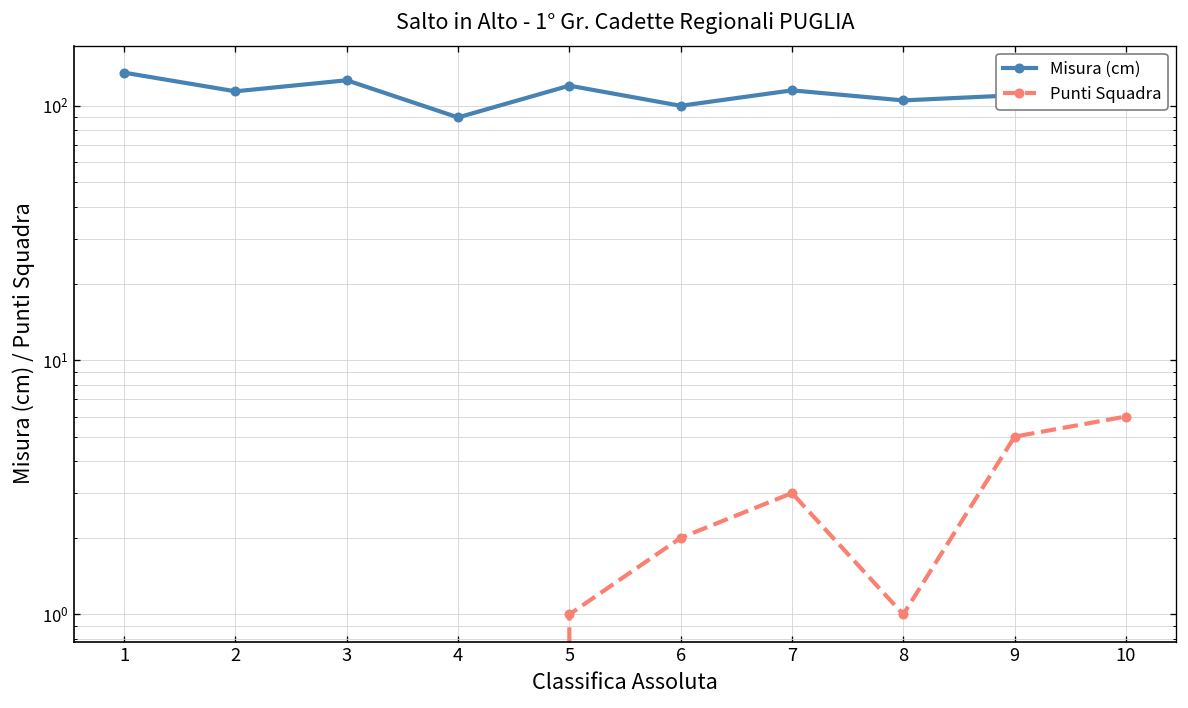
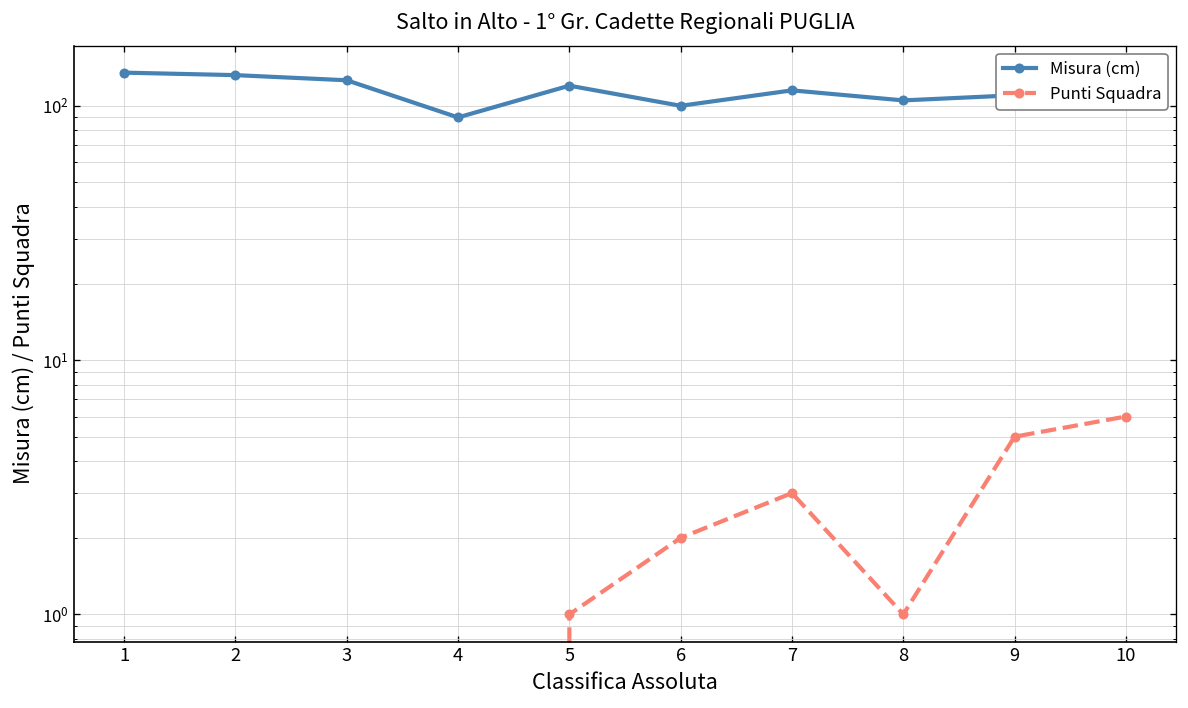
  {
    "Misura (cm)": {
      "1": 140,
-     "2": 110,
+     "2": 130,
      "3": 130,
      "4": 90,
      "5": 120,
      "6": 100,
      "7": 120,
      "8": 110
    },
    "Punti Squadra": {
      "5": 1,
      "6": 2,
      "7": 3,
      "8": 1,
      "9": 5,
      "10": 6
    }
  }
